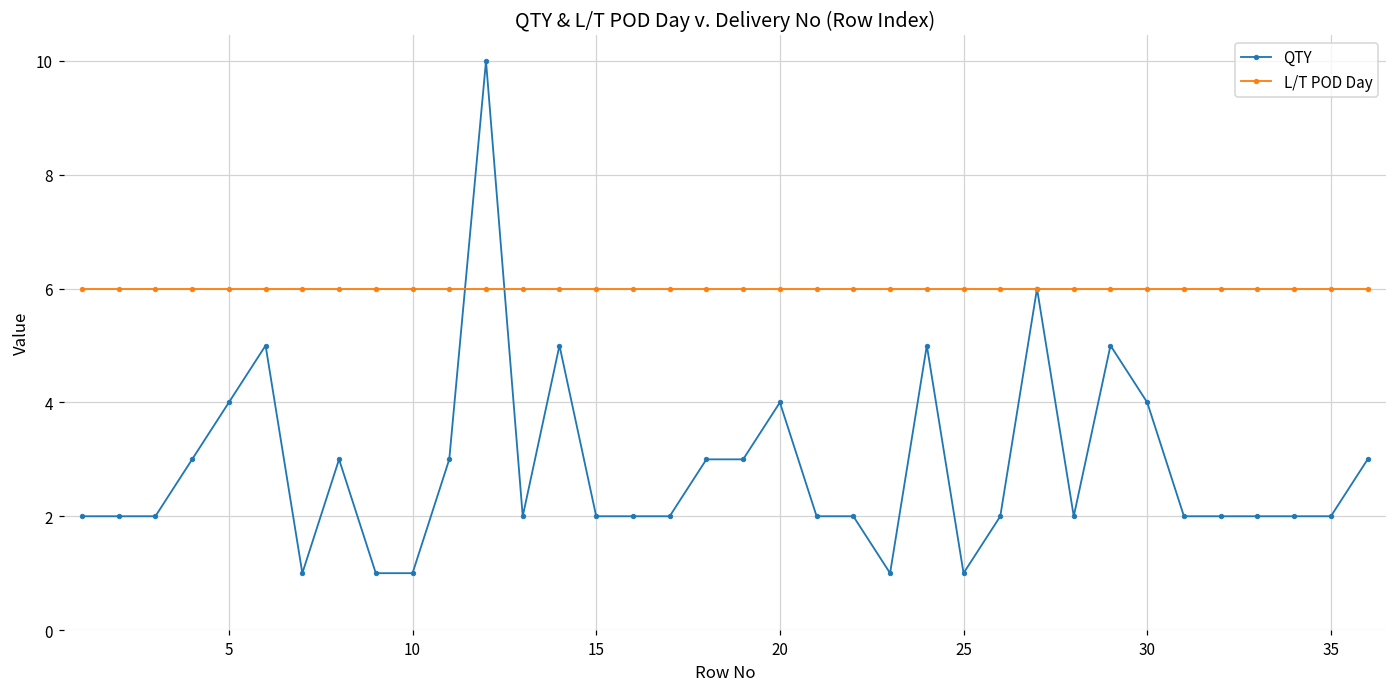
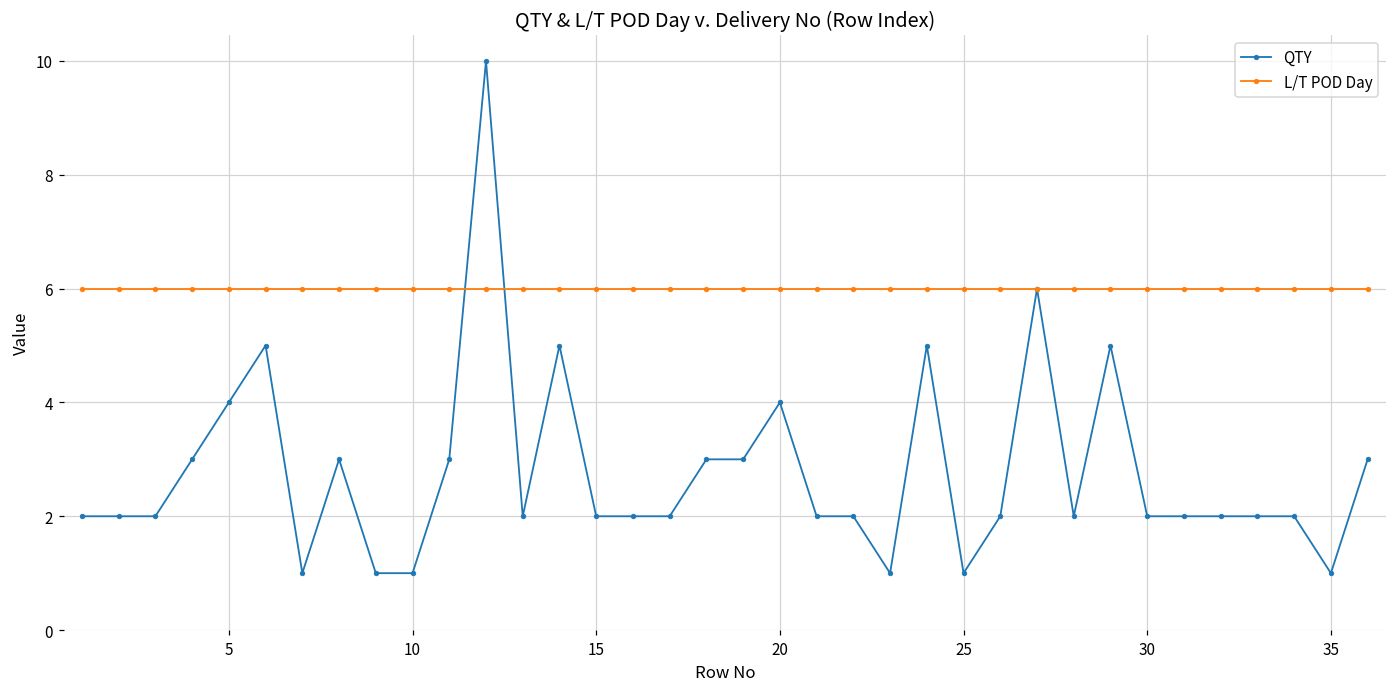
  {
    "QTY": {
      "5": 4,
      "10": 1,
      "15": 2,
      "20": 4,
      "25": 1,
-     "30": 4,
-     "35": 2
+     "30": 2,
+     "35": 1
    },
    "L/T POD Day": {
      "5": 6,
      "10": 6,
      "15": 6,
      "20": 6,
      "25": 6,
      "30": 6,
      "35": 6
    }
  }
